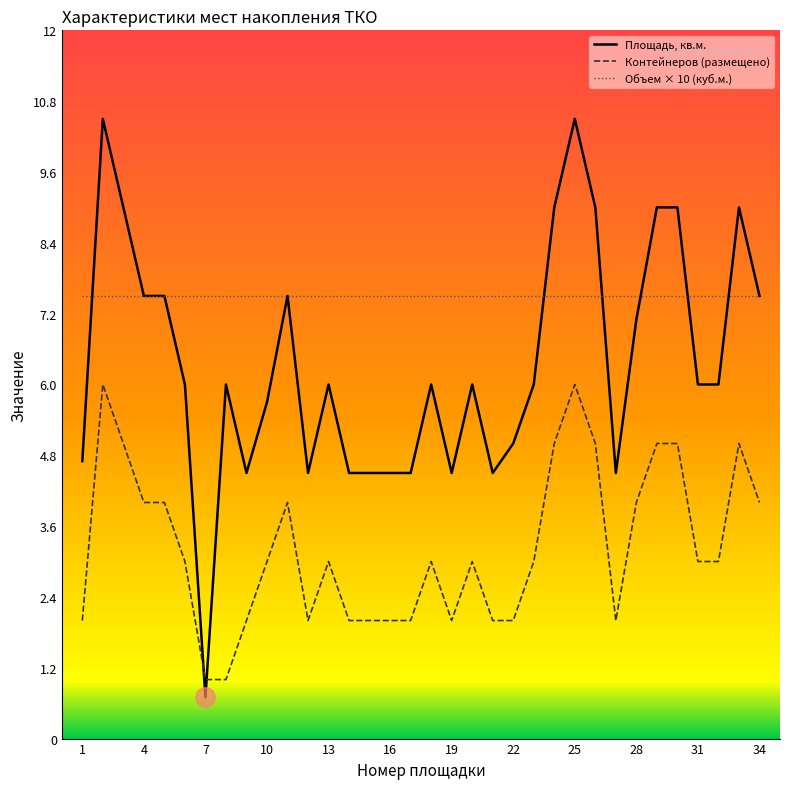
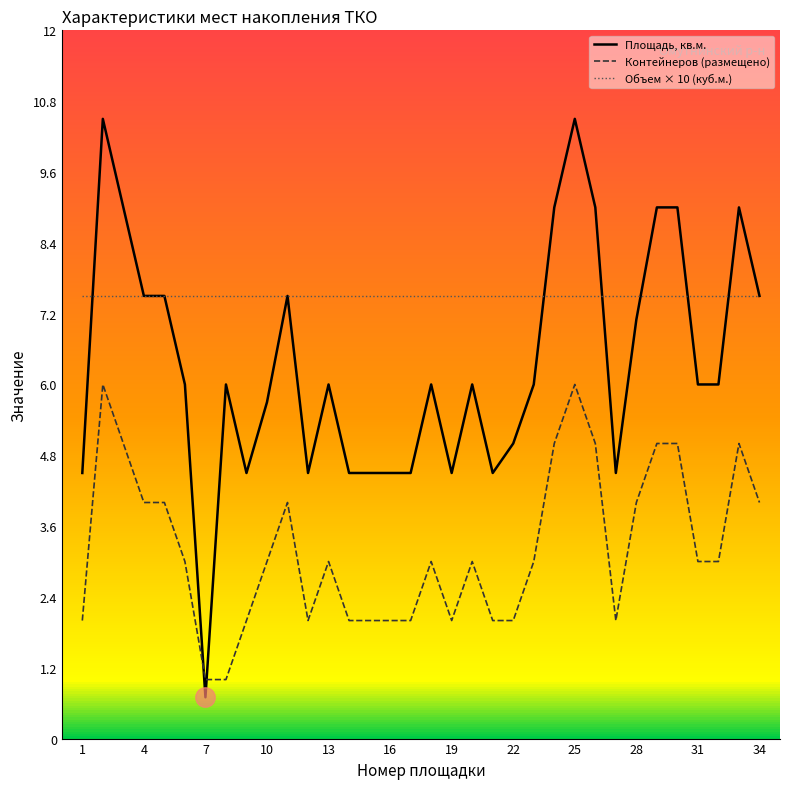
  {
    "Площадь, кв.м.": {
-     "1": 4.7,
+     "1": 4.5,
      "10": 5.7,
      "13": 6.0,
      "16": 4.5,
      "19": 4.5,
      "22": 5.0,
      "25": 10.5,
      "28": 7.1,
      "31": 6.0
    }
  }
